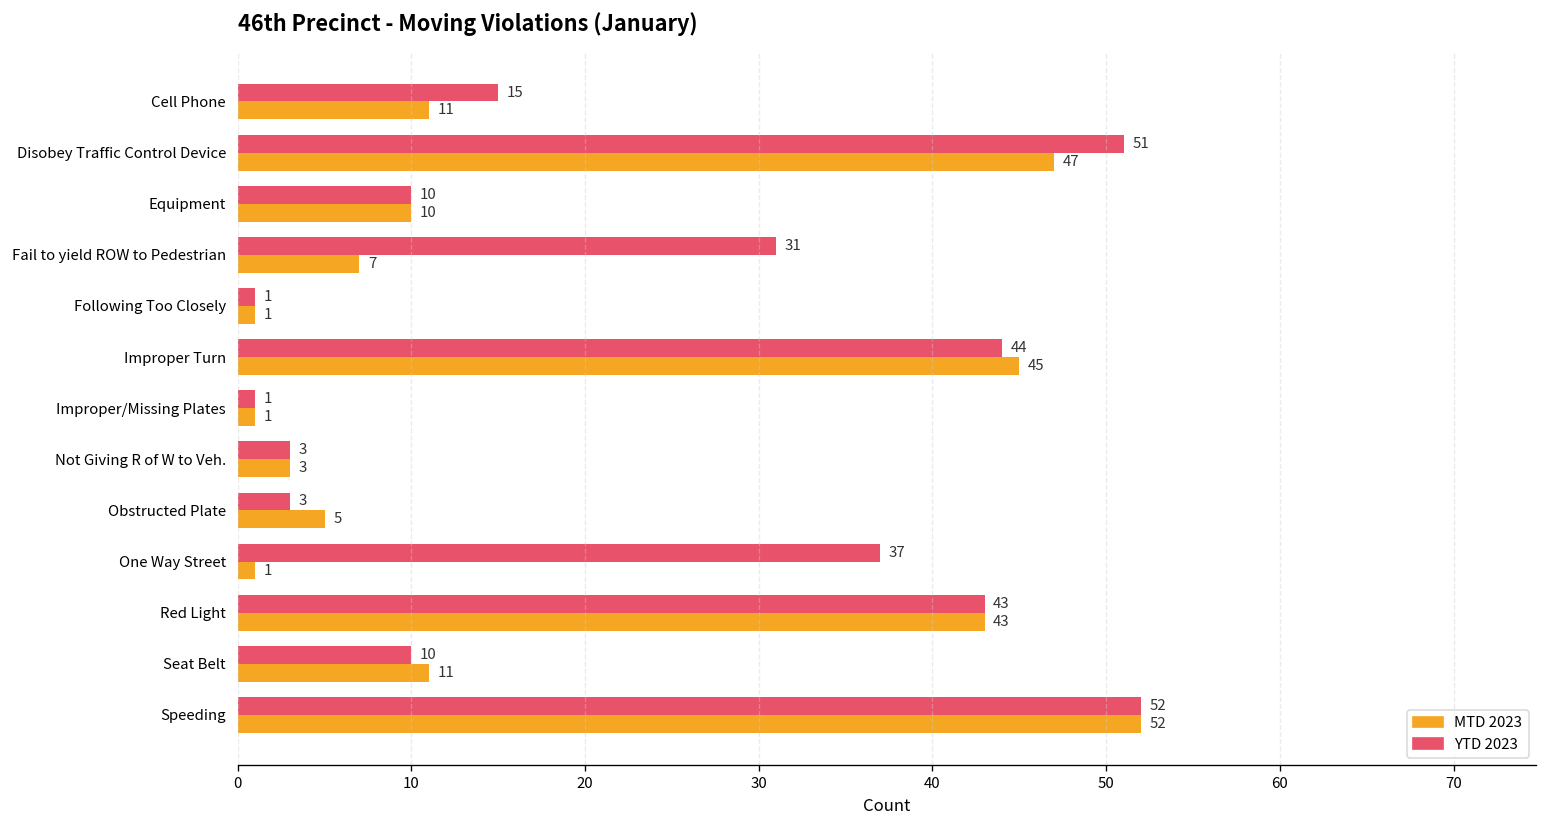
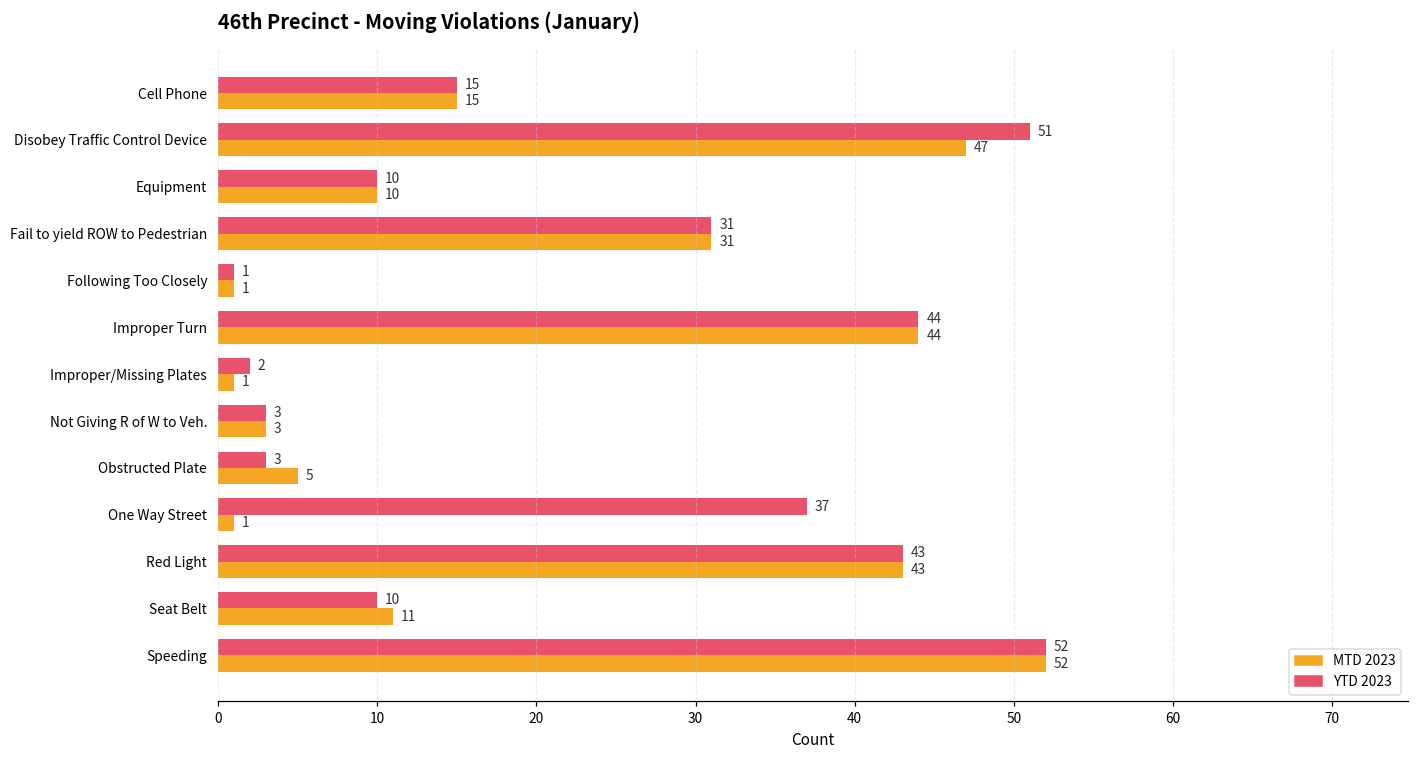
  {
    "MTD 2023": {
-     "Cell Phone": 11,
+     "Cell Phone": 15,
      "Disobey Traffic Control Device": 47,
      "Equipment": 10,
-     "Fail to yield ROW to Pedestrian": 7,
+     "Fail to yield ROW to Pedestrian": 31,
      "Following Too Closely": 1,
-     "Improper Turn": 45,
+     "Improper Turn": 44,
      "Improper/Missing Plates": 1,
      "Not Giving R of W to Veh.": 3,
      "Obstructed Plate": 5,
      "One Way Street": 1,
      "Red Light": 43,
      "Seat Belt": 11,
      "Speeding": 52
    },
    "YTD 2023": {
      "Cell Phone": 15,
      "Disobey Traffic Control Device": 51,
      "Equipment": 10,
      "Fail to yield ROW to Pedestrian": 31,
      "Following Too Closely": 1,
      "Improper Turn": 44,
-     "Improper/Missing Plates": 1,
+     "Improper/Missing Plates": 2,
      "Not Giving R of W to Veh.": 3,
      "Obstructed Plate": 3,
      "One Way Street": 37,
      "Red Light": 43,
      "Seat Belt": 10,
      "Speeding": 52
    }
  }
